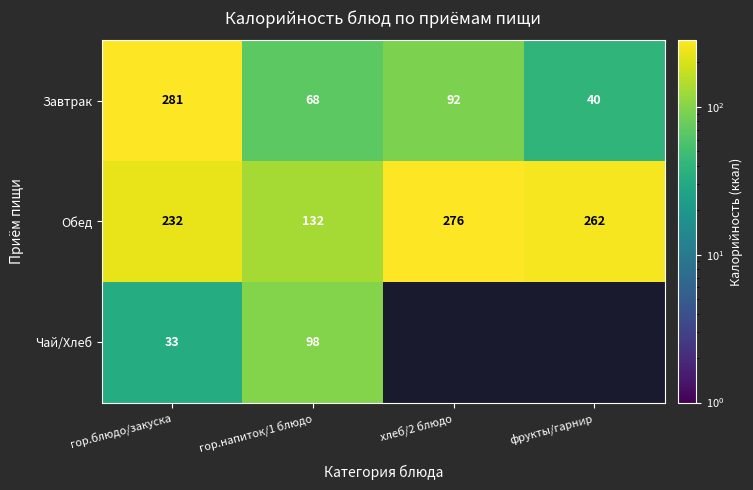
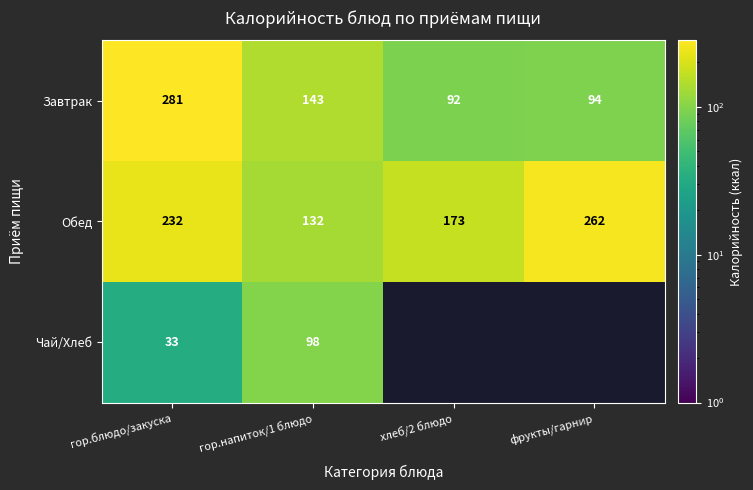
  {
    "Завтрак": {
      "гор.блюдо/закуска": 281,
-     "гор.напиток/1 блюдо": 68,
+     "гор.напиток/1 блюдо": 143,
      "хлеб/2 блюдо": 92,
-     "фрукты/гарнир": 40
+     "фрукты/гарнир": 94
    },
    "Обед": {
      "гор.блюдо/закуска": 232,
      "гор.напиток/1 блюдо": 132,
-     "хлеб/2 блюдо": 276,
+     "хлеб/2 блюдо": 173,
      "фрукты/гарнир": 262
    },
    "Чай/Хлеб": {
      "гор.блюдо/закуска": 33,
      "гор.напиток/1 блюдо": 98
    }
  }
